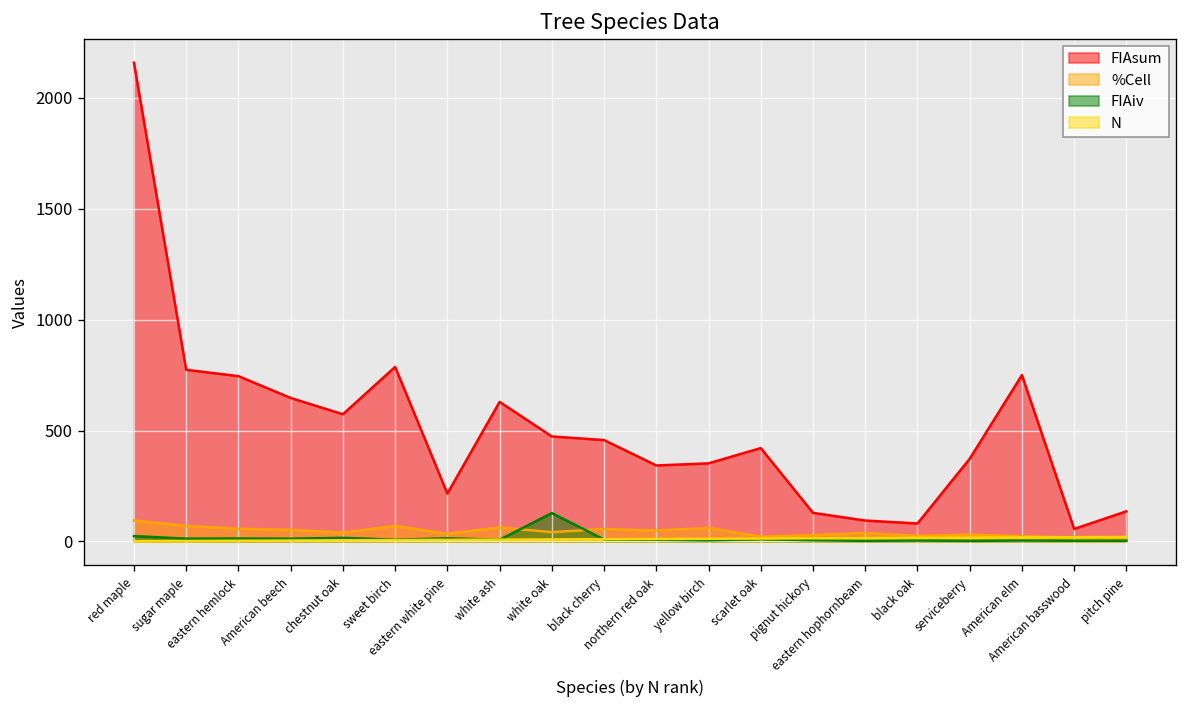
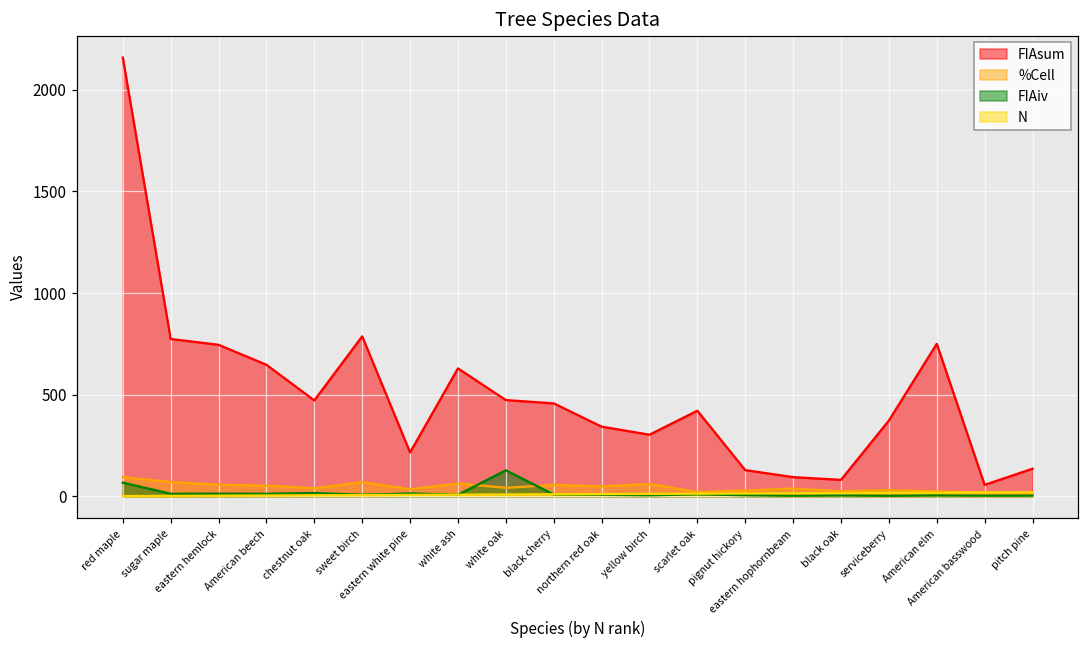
  {
    "FIAsum": {
      "red maple": 2160,
      "sugar maple": 770,
      "eastern hemlock": 750,
      "American beech": 650,
-     "chestnut oak": 570,
+     "chestnut oak": 470,
      "sweet birch": 790,
      "eastern white pine": 220,
      "white ash": 630,
      "white oak": 470,
      "black cherry": 460,
      "northern red oak": 340,
-     "yellow birch": 350,
+     "yellow birch": 300,
      "scarlet oak": 420,
      "pignut hickory": 130,
      "eastern hophornbeam": 90,
      "black oak": 80,
      "serviceberry": 370,
      "American elm": 750,
      "American basswood": 60,
      "pitch pine": 140
    },
    "FIAiv": {
-     "red maple": 20,
+     "red maple": 70,
      "white oak": 130,
      "serviceberry": 0,
      "American elm": 0,
      "American basswood": 0
    }
  }
